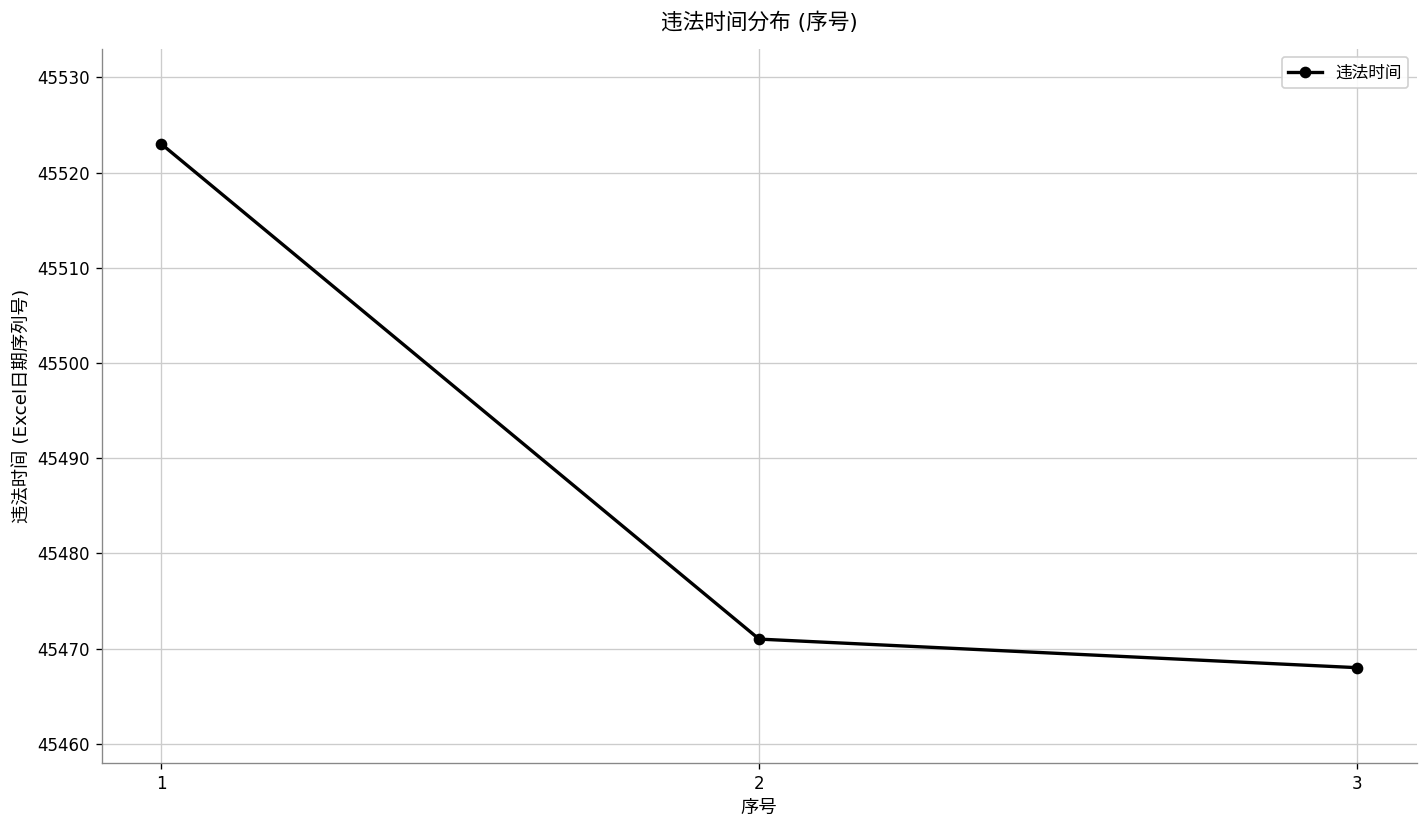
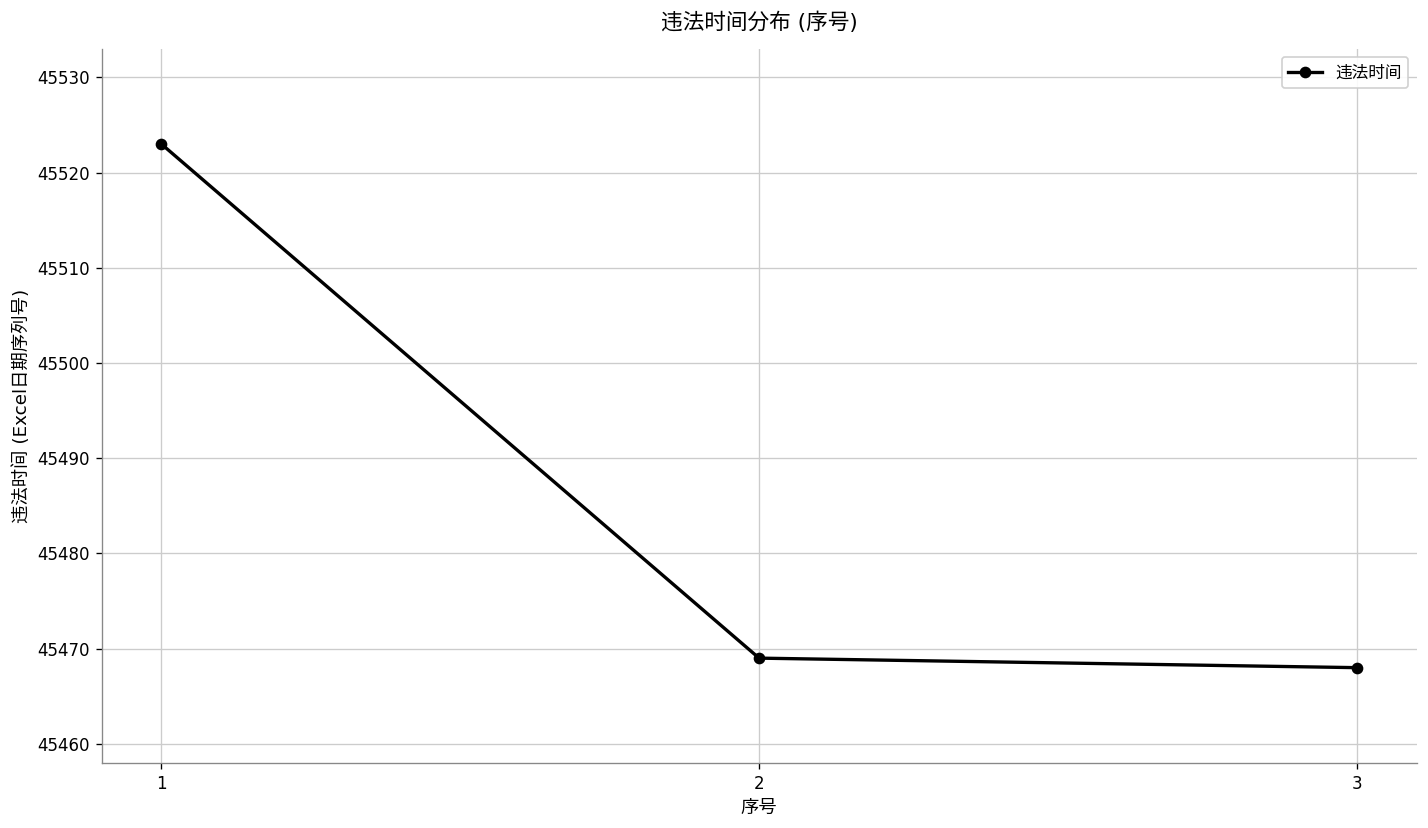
  {
    "1": 45523,
-   "2": 45471,
+   "2": 45469,
    "3": 45468
  }
